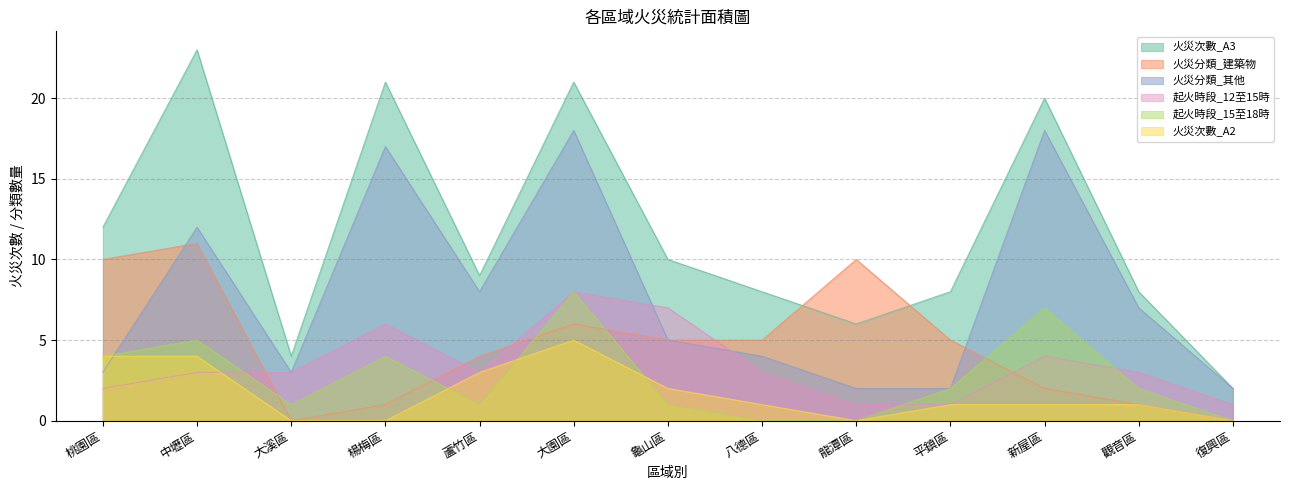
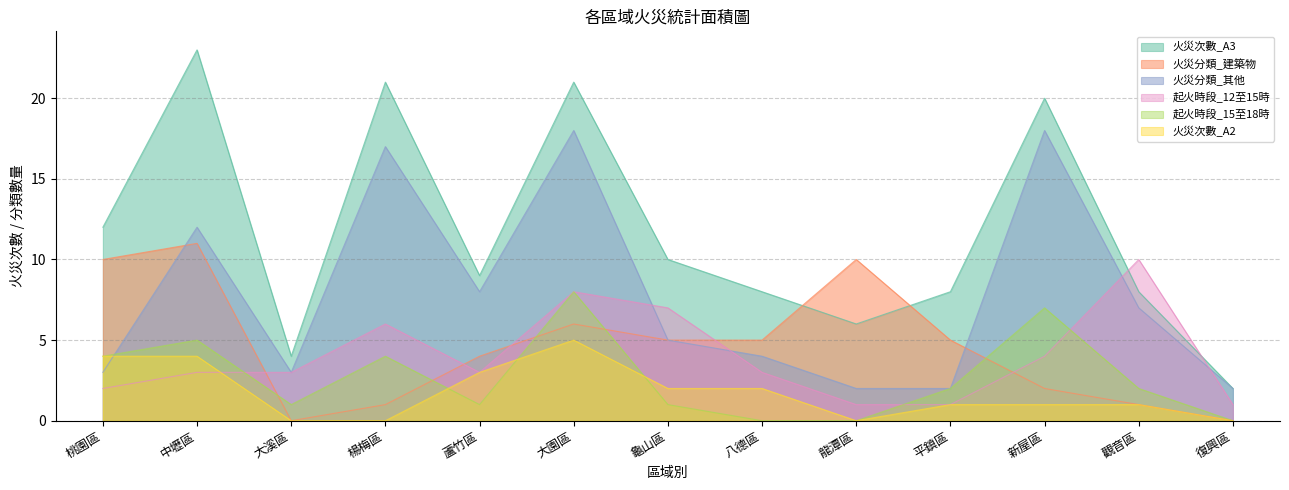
  {
    "火災分類_建築物": {
      "桃園區": 10,
      "中壢區": 11,
      "楊梅區": 1,
      "蘆竹區": 4,
      "大園區": 6,
      "八德區": 5,
      "龍潭區": 10,
      "平鎮區": 5,
      "新屋區": 2
    },
    "起火時段_12至15時": {
      "桃園區": 2,
      "中壢區": 3,
      "楊梅區": 6,
      "龜山區": 7,
      "八德區": 3,
      "龍潭區": 1,
      "新屋區": 4,
-     "觀音區": 3,
+     "觀音區": 10,
      "復興區": 1
    },
    "起火時段_15至18時": {
      "中壢區": 5,
      "大溪區": 1,
      "楊梅區": 4,
      "蘆竹區": 1,
      "龜山區": 1,
      "八德區": 0,
      "新屋區": 7,
      "觀音區": 2
    },
    "火災次數_A2": {
      "中壢區": 4,
      "楊梅區": 0,
      "大園區": 5,
      "龜山區": 2,
-     "八德區": 1,
+     "八德區": 2,
      "新屋區": 1
    }
  }
